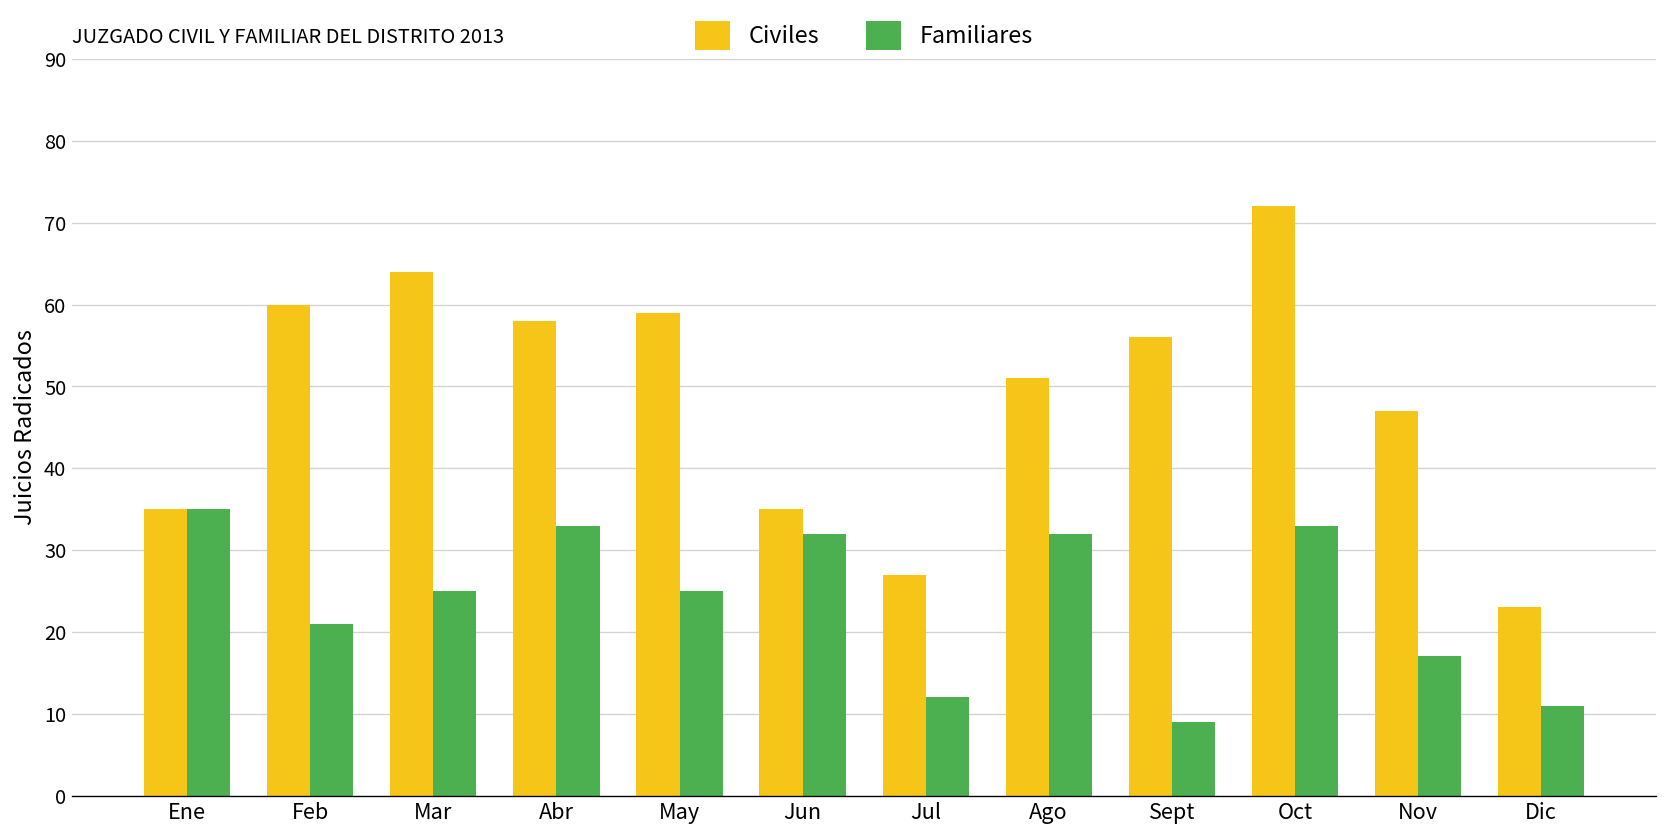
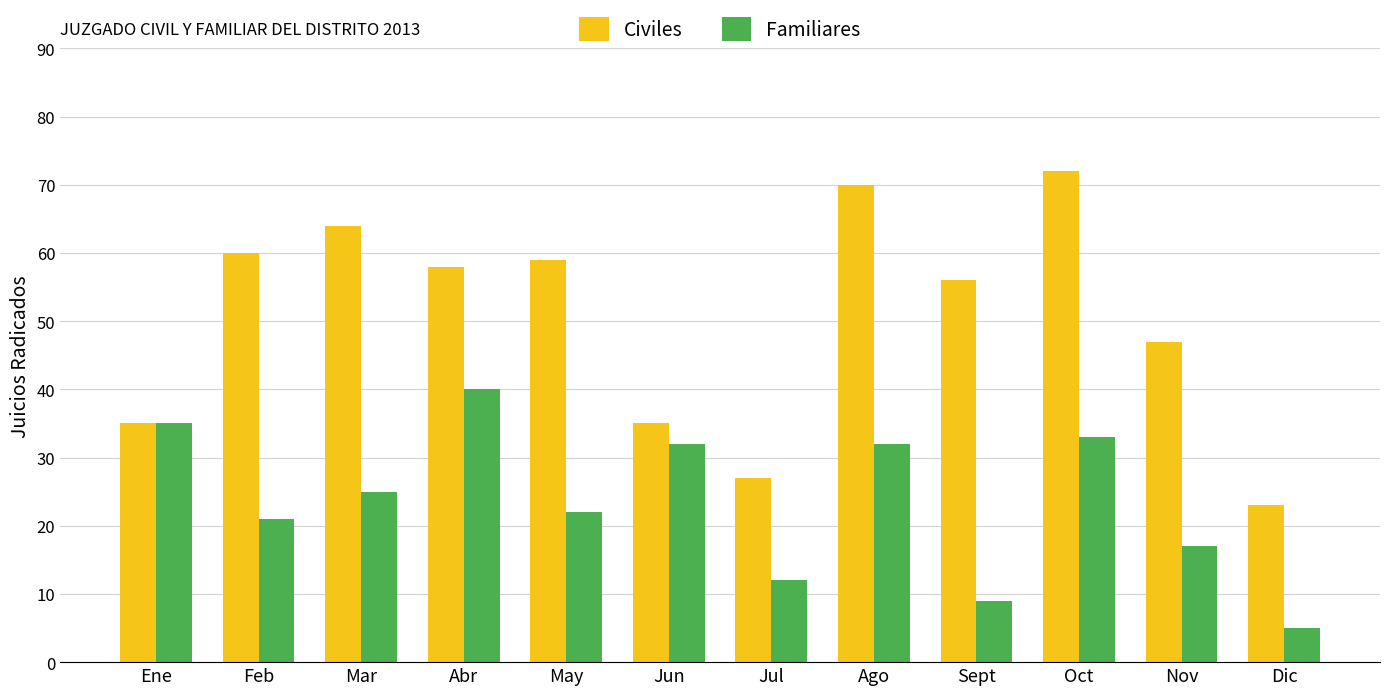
  {
    "Civiles": {
      "Ene": 35,
      "Feb": 60,
      "Mar": 64,
      "Abr": 58,
      "May": 59,
      "Jun": 35,
      "Jul": 27,
-     "Ago": 51,
+     "Ago": 70,
      "Sept": 56,
      "Oct": 72,
      "Nov": 47,
      "Dic": 23
    },
    "Familiares": {
      "Ene": 35,
      "Feb": 21,
      "Mar": 25,
-     "Abr": 33,
-     "May": 25,
+     "Abr": 40,
+     "May": 22,
      "Jun": 32,
      "Jul": 12,
      "Ago": 32,
      "Sept": 9,
      "Oct": 33,
      "Nov": 17,
-     "Dic": 11
+     "Dic": 5
    }
  }
